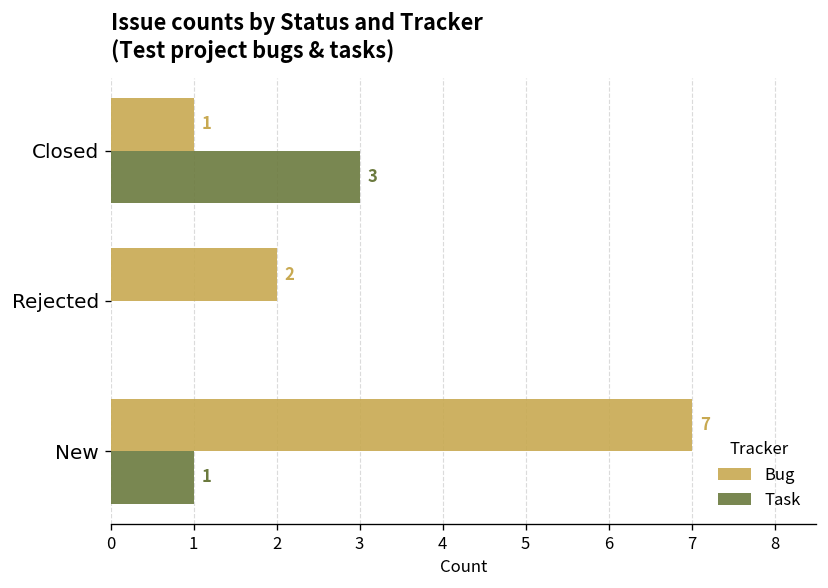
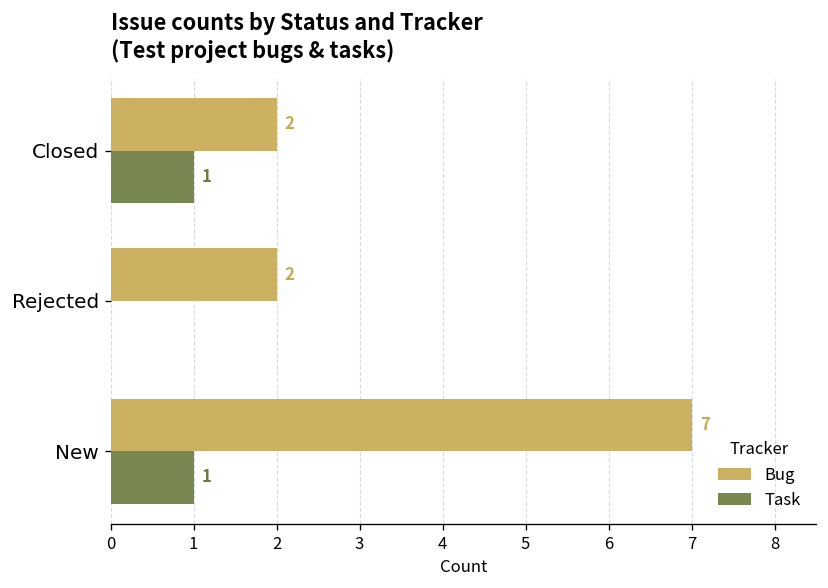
  {
    "Bug": {
-     "Closed": 1,
+     "Closed": 2,
      "Rejected": 2,
      "New": 7
    },
    "Task": {
-     "Closed": 3,
+     "Closed": 1,
      "New": 1
    }
  }
